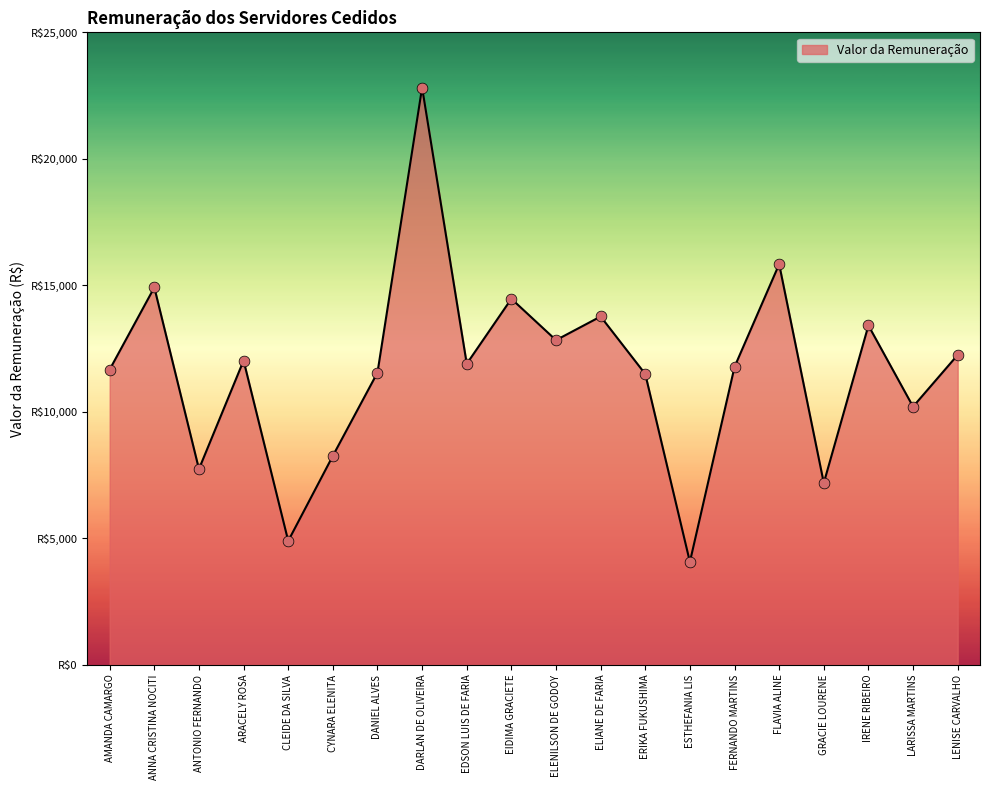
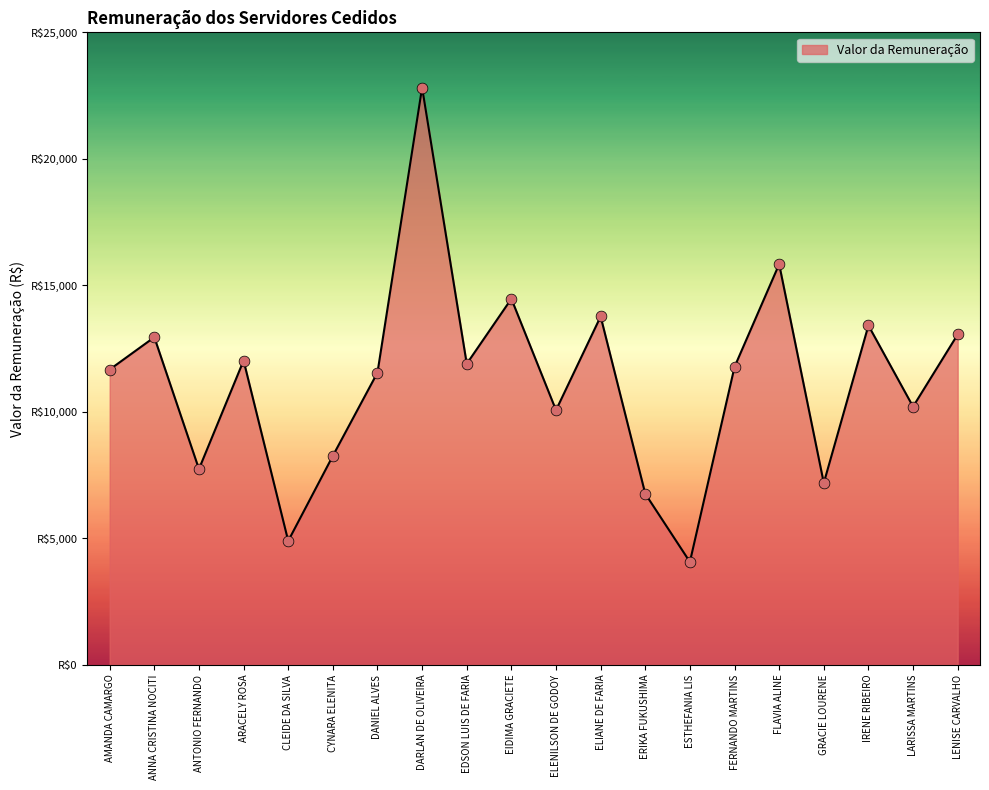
  {
    "AMANDA CAMARGO": "R$11,700",
-   "ANNA CRISTINA NOCITI": "R$14,900",
+   "ANNA CRISTINA NOCITI": "R$13,000",
    "ANTONIO FERNANDO": "R$7,700",
    "ARACELY ROSA": "R$12,000",
    "CLEIDE DA SILVA": "R$4,900",
    "CYNARA ELENITA": "R$8,300",
    "DANIEL ALVES": "R$11,600",
    "DARLAN DE OLIVEIRA": "R$22,800",
    "EDSON LUIS DE FARIA": "R$11,900",
    "EIDIMA GRACIETE": "R$14,500",
-   "ELENILSON DE GODOY": "R$12,800",
+   "ELENILSON DE GODOY": "R$10,100",
    "ELIANE DE FARIA": "R$13,800",
-   "ERIKA FUKUSHIMA": "R$11,500",
+   "ERIKA FUKUSHIMA": "R$6,800",
    "ESTHEFANIA LIS": "R$4,100",
    "FERNANDO MARTINS": "R$11,800",
    "FLAVIA ALINE": "R$15,800",
    "GRACIE LOURENE": "R$7,200",
    "IRENE RIBEIRO": "R$13,400",
    "LARISSA MARTINS": "R$10,200",
-   "LENISE CARVALHO": "R$12,300"
+   "LENISE CARVALHO": "R$13,100"
  }
